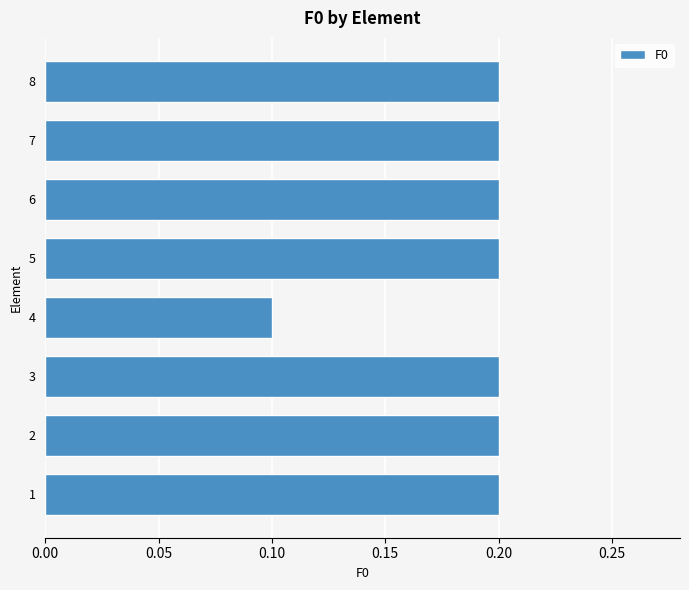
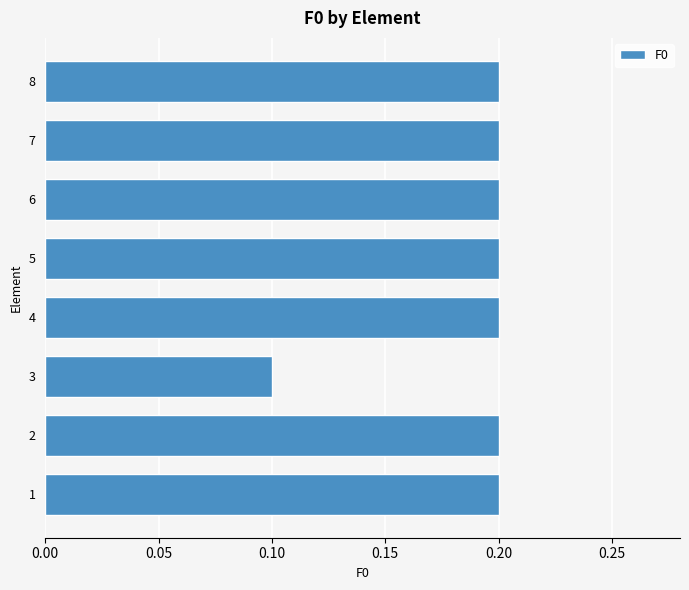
  {
    "8": 0.2,
    "7": 0.2,
    "6": 0.2,
    "5": 0.2,
-   "4": 0.1,
-   "3": 0.2,
+   "4": 0.2,
+   "3": 0.1,
    "2": 0.2,
    "1": 0.2
  }
